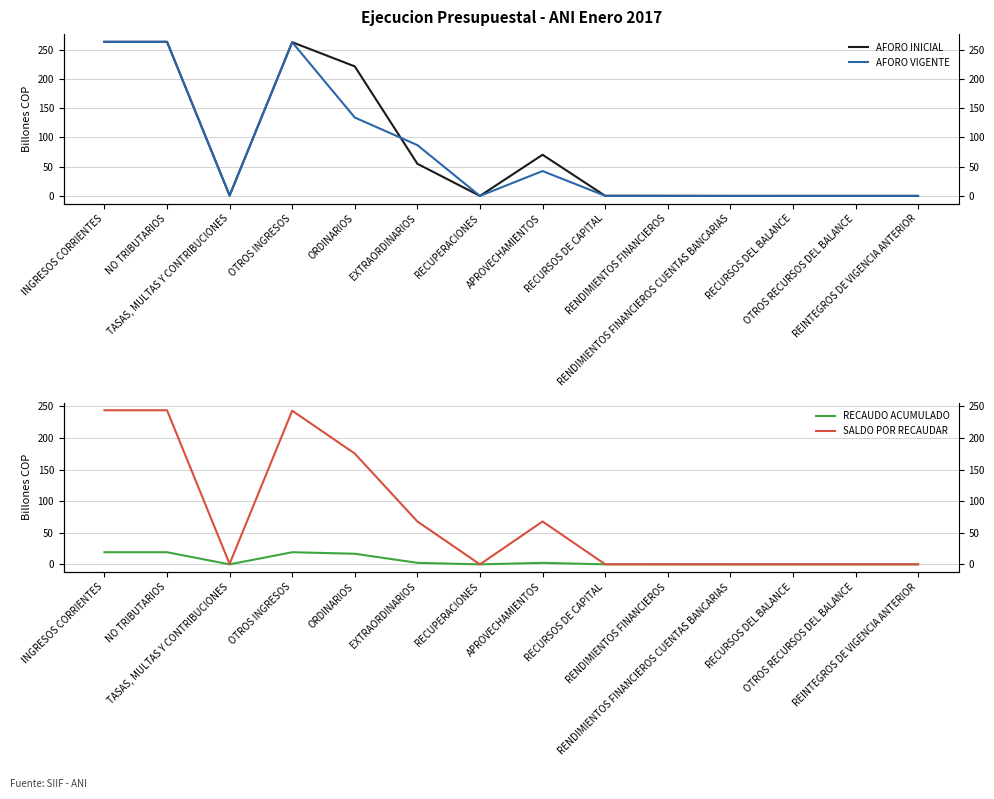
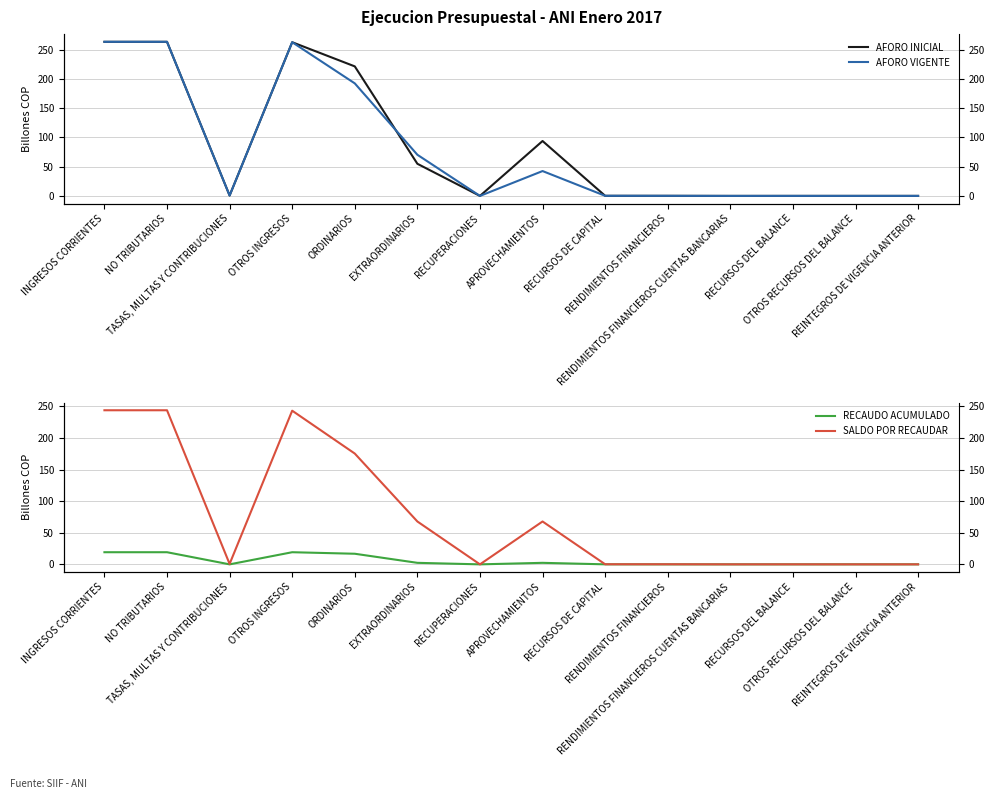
  {
    "Ejecucion Presupuestal - ANI Enero 2017": {
      "AFORO INICIAL": {
        "ORDINARIOS": 220,
        "EXTRAORDINARIOS": 50,
-       "APROVECHAMIENTOS": 70
+       "APROVECHAMIENTOS": 90
      },
      "AFORO VIGENTE": {
-       "ORDINARIOS": 130,
-       "EXTRAORDINARIOS": 90,
+       "ORDINARIOS": 190,
+       "EXTRAORDINARIOS": 70,
        "APROVECHAMIENTOS": 40
      }
    }
  }
